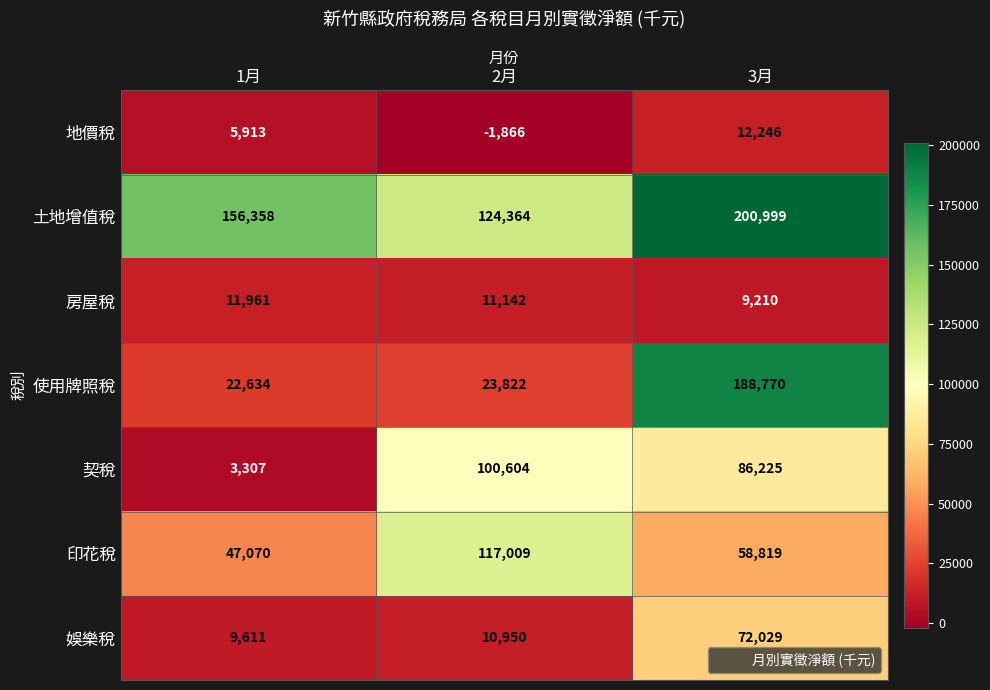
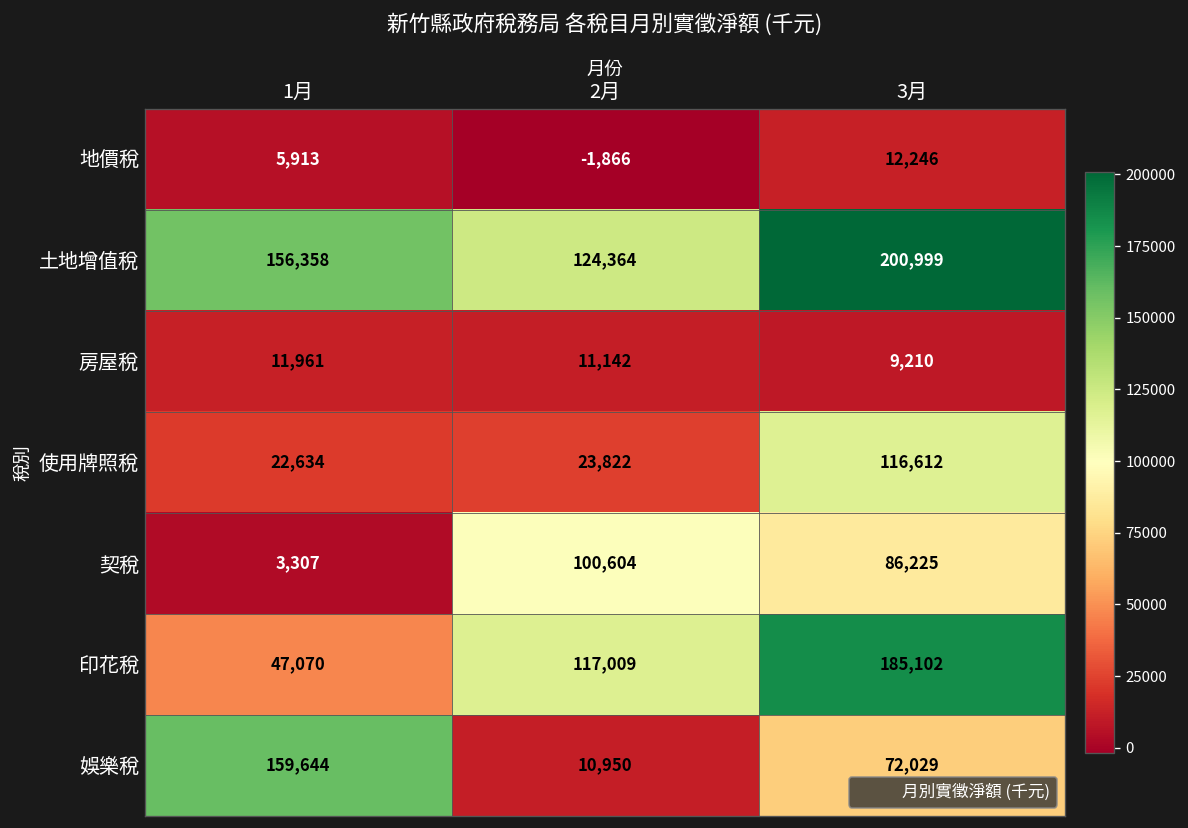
  {
    "地價稅": {
      "1月": "5,913",
      "2月": "-1,866",
      "3月": "12,246"
    },
    "土地增值稅": {
      "1月": "156,358",
      "2月": "124,364",
      "3月": "200,999"
    },
    "房屋稅": {
      "1月": "11,961",
      "2月": "11,142",
      "3月": "9,210"
    },
    "使用牌照稅": {
      "1月": "22,634",
      "2月": "23,822",
-     "3月": "188,770"
+     "3月": "116,612"
    },
    "契稅": {
      "1月": "3,307",
      "2月": "100,604",
      "3月": "86,225"
    },
    "印花稅": {
      "1月": "47,070",
      "2月": "117,009",
-     "3月": "58,819"
+     "3月": "185,102"
    },
    "娛樂稅": {
-     "1月": "9,611",
+     "1月": "159,644",
      "2月": "10,950",
      "3月": "72,029"
    }
  }
